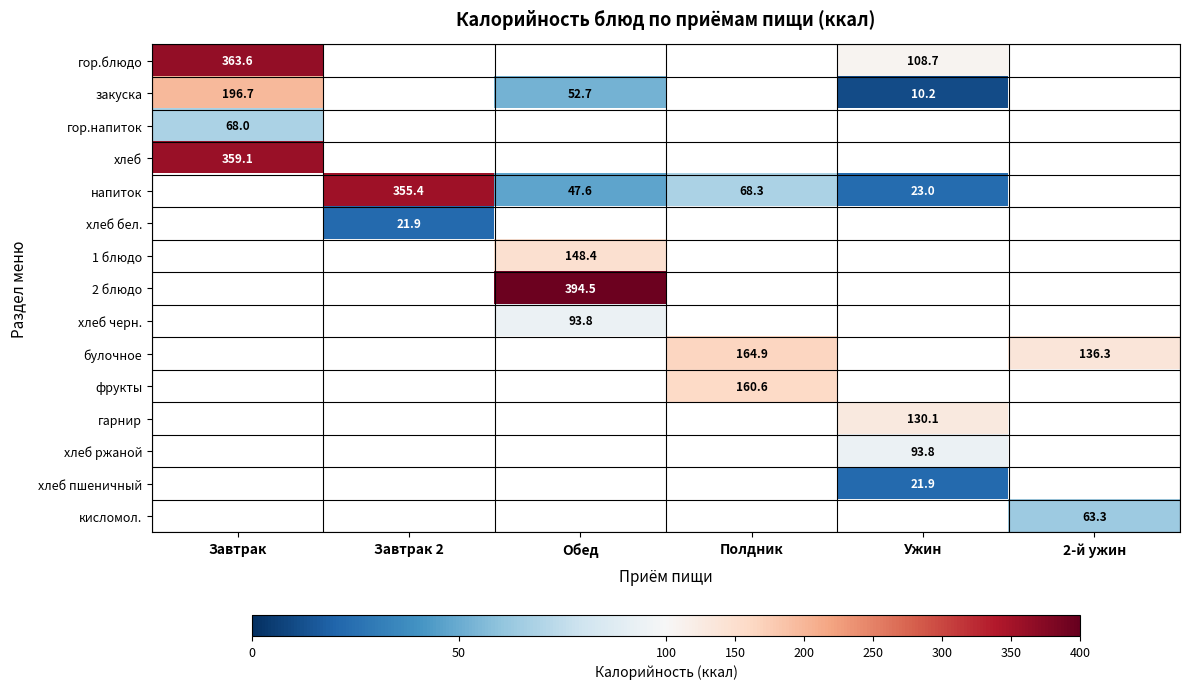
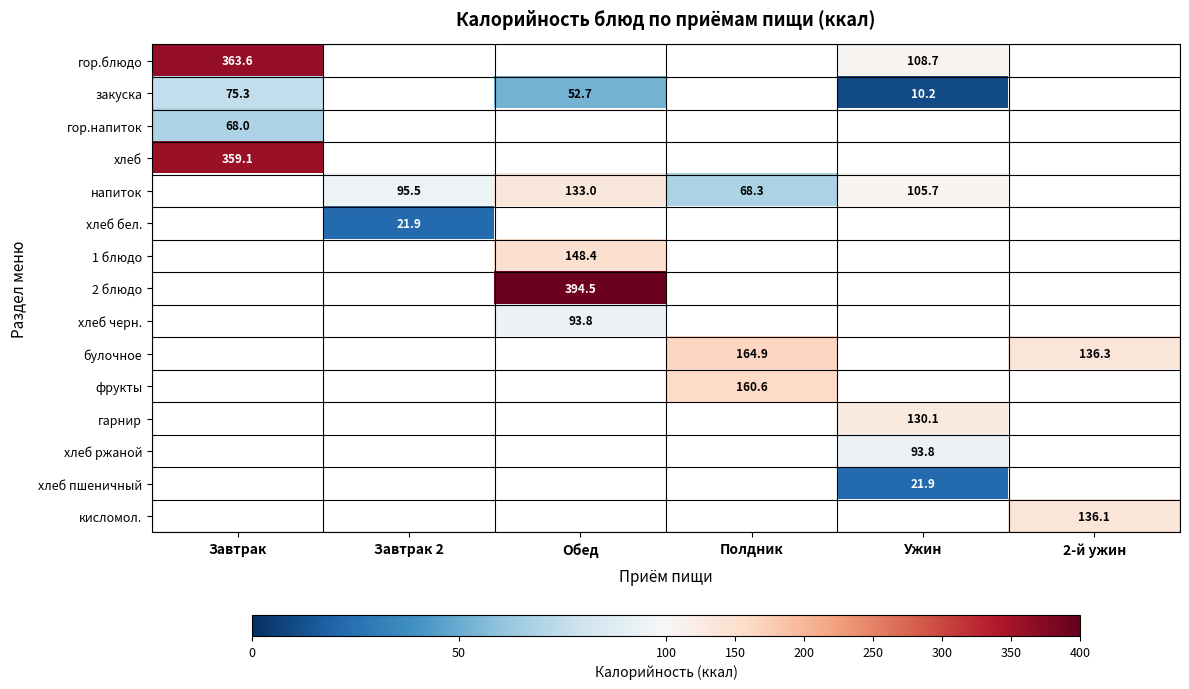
  {
    "гор.блюдо": {
      "Завтрак": 363.6,
      "Ужин": 108.7
    },
    "закуска": {
-     "Завтрак": 196.7,
+     "Завтрак": 75.3,
      "Обед": 52.7,
      "Ужин": 10.2
    },
    "гор.напиток": {
      "Завтрак": 68.0
    },
    "хлеб": {
      "Завтрак": 359.1
    },
    "напиток": {
-     "Завтрак 2": 355.4,
-     "Обед": 47.6,
+     "Завтрак 2": 95.5,
+     "Обед": 133.0,
      "Полдник": 68.3,
-     "Ужин": 23.0
+     "Ужин": 105.7
    },
    "хлеб бел.": {
      "Завтрак 2": 21.9
    },
    "1 блюдо": {
      "Обед": 148.4
    },
    "2 блюдо": {
      "Обед": 394.5
    },
    "хлеб черн.": {
      "Обед": 93.8
    },
    "булочное": {
      "Полдник": 164.9,
      "2-й ужин": 136.3
    },
    "фрукты": {
      "Полдник": 160.6
    },
    "гарнир": {
      "Ужин": 130.1
    },
    "хлеб ржаной": {
      "Ужин": 93.8
    },
    "хлеб пшеничный": {
      "Ужин": 21.9
    },
    "кисломол.": {
-     "2-й ужин": 63.3
+     "2-й ужин": 136.1
    }
  }
